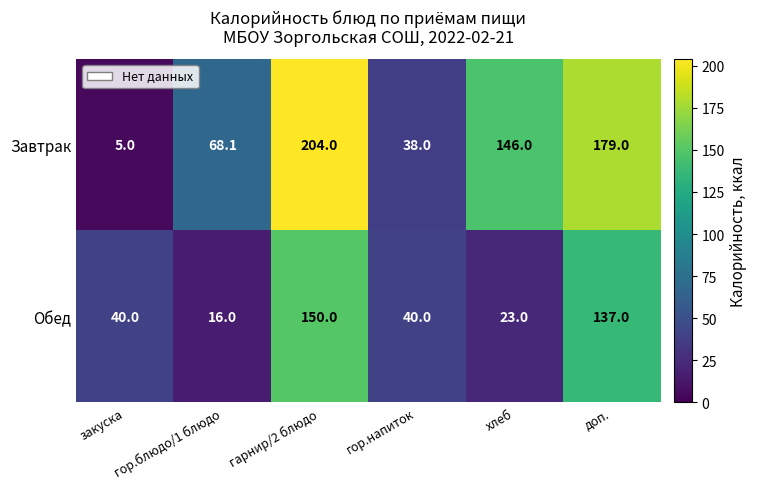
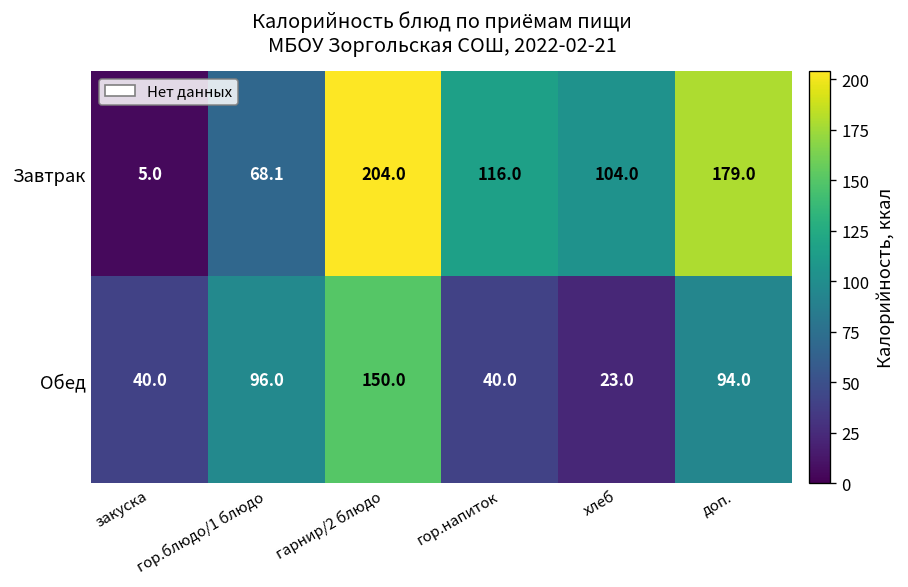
  {
    "Завтрак": {
      "закуска": 5.0,
      "гор.блюдо/1 блюдо": 68.1,
      "гарнир/2 блюдо": 204.0,
-     "гор.напиток": 38.0,
-     "хлеб": 146.0,
+     "гор.напиток": 116.0,
+     "хлеб": 104.0,
      "доп.": 179.0
    },
    "Обед": {
      "закуска": 40.0,
-     "гор.блюдо/1 блюдо": 16.0,
+     "гор.блюдо/1 блюдо": 96.0,
      "гарнир/2 блюдо": 150.0,
      "гор.напиток": 40.0,
      "хлеб": 23.0,
-     "доп.": 137.0
+     "доп.": 94.0
    }
  }
